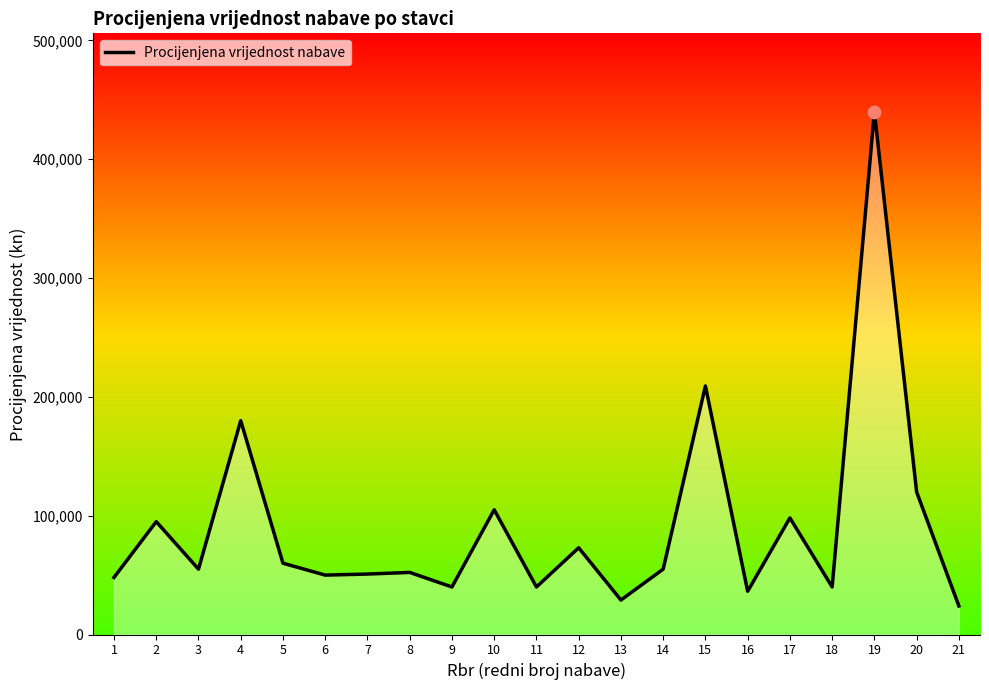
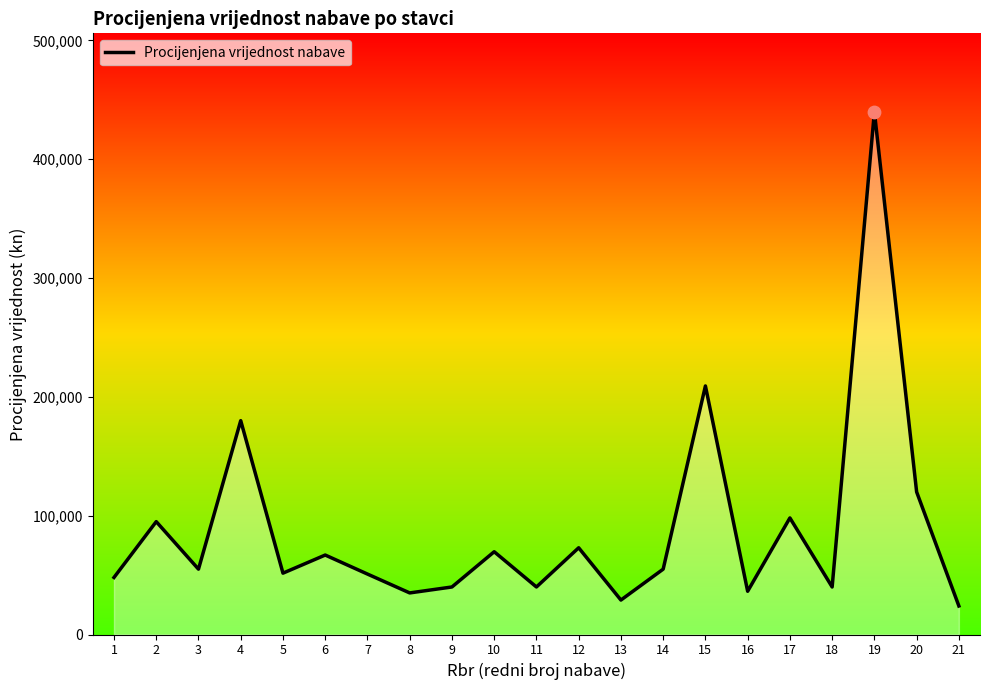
  {
    "Procijenjena vrijednost nabave": {
      "1": "48,000",
      "2": "95,000",
      "3": "55,000",
      "4": "180,000",
-     "5": "60,000",
-     "6": "50,000",
+     "5": "52,000",
+     "6": "67,000",
      "7": "51,000",
-     "8": "52,000",
+     "8": "35,000",
      "9": "40,000",
-     "10": "105,000",
+     "10": "70,000",
      "11": "40,000",
      "12": "73,000",
      "13": "29,000",
      "14": "55,000",
      "15": "209,000",
      "16": "36,000",
      "17": "98,000",
      "18": "40,000",
      "20": "120,000",
      "21": "24,000"
    }
  }
